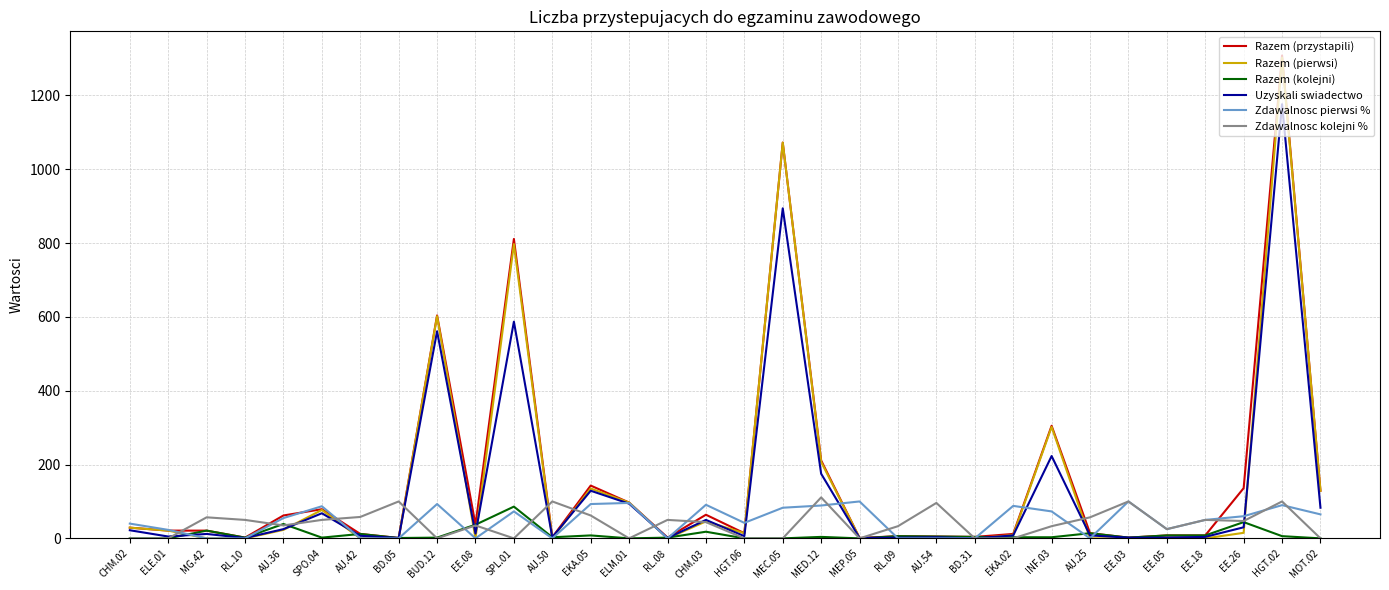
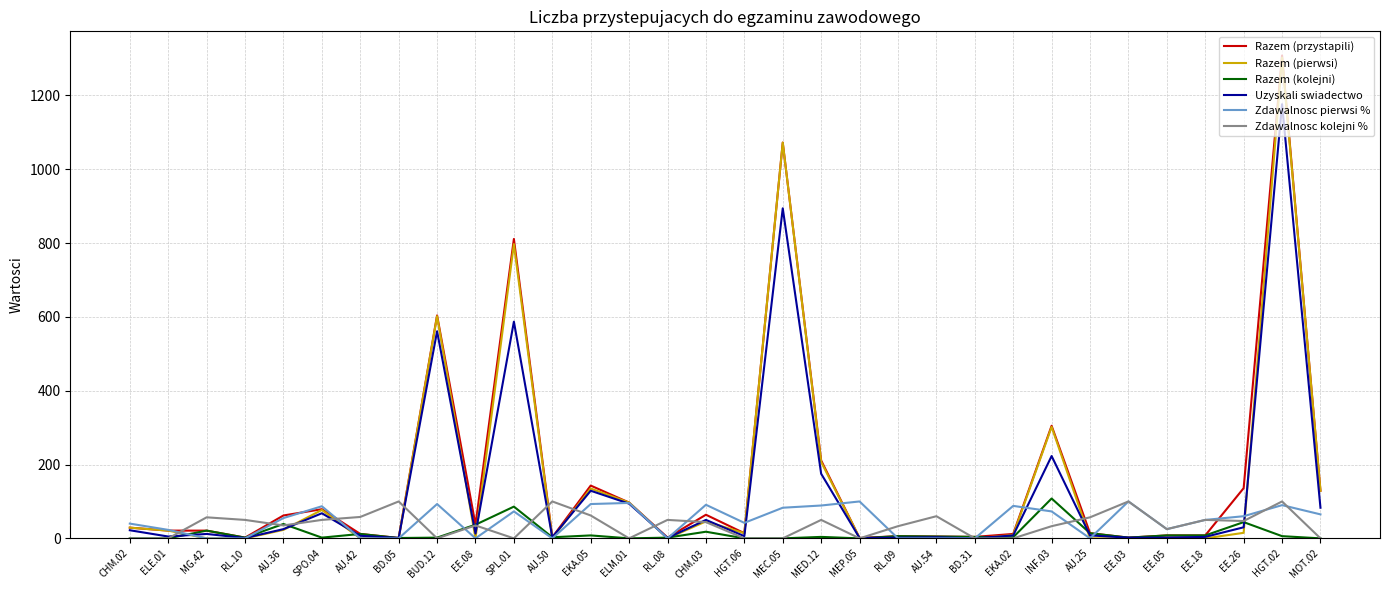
  {
    "Razem (przystapili)": {
      "AU.36": 60,
      "SPL.01": 810,
      "EKA.05": 140,
      "CHM.03": 60,
      "EE.26": 140
    },
    "Razem (pierwsi)": {
      "SPL.01": 800,
      "EE.26": 20
    },
    "Razem (kolejni)": {
      "SPO.04": 0,
      "SPL.01": 90,
      "EKA.05": 10,
      "CHM.03": 20,
      "MED.12": 0,
-     "INF.03": 0,
+     "INF.03": 110,
      "HGT.02": 10
    },
    "Uzyskali swiadectwo": {
      "MG.42": 10,
      "SPO.04": 70,
      "BUD.12": 560,
      "EE.08": 10,
      "SPL.01": 590,
      "MEC.05": 890,
      "MED.12": 180,
      "INF.03": 220,
      "EE.26": 30,
      "MOT.02": 80
    },
    "Zdawalnosc pierwsi %": {
      "CHM.02": 40,
      "AU.36": 60,
      "SPO.04": 90,
      "BUD.12": 90,
      "SPL.01": 70,
      "EKA.05": 90,
      "CHM.03": 90,
      "HGT.06": 40,
      "MEC.05": 80,
      "MED.12": 90,
      "MEP.05": 100,
      "EKA.02": 90,
      "INF.03": 70,
      "EE.26": 60,
      "HGT.02": 90,
      "MOT.02": 70
    },
    "Zdawalnosc kolejni %": {
      "MG.42": 60,
      "RL.10": 50,
      "SPO.04": 50,
      "AU.42": 60,
      "BD.05": 100,
      "SPL.01": 0,
      "AU.50": 100,
      "EKA.05": 60,
      "RL.08": 50,
-     "MED.12": 110,
+     "MED.12": 50,
      "RL.09": 30,
-     "AU.54": 100,
+     "AU.54": 60,
      "INF.03": 30,
      "AU.25": 60,
      "HGT.02": 100
    }
  }
